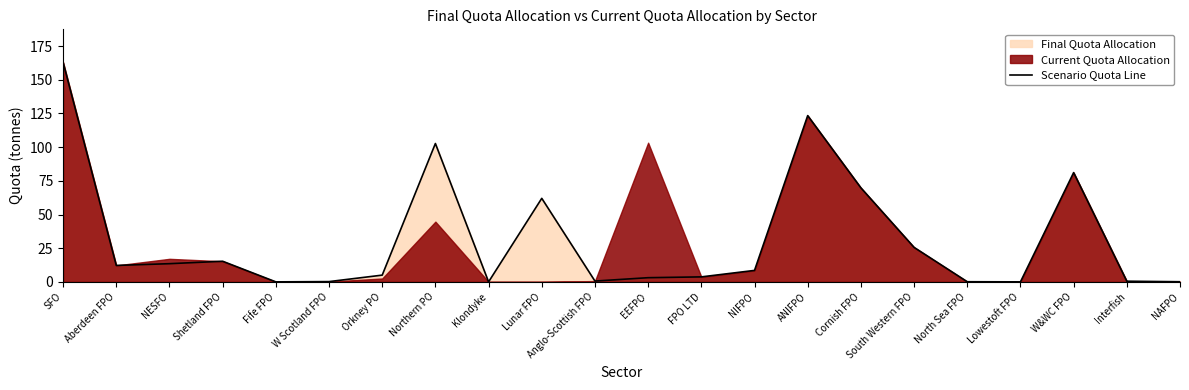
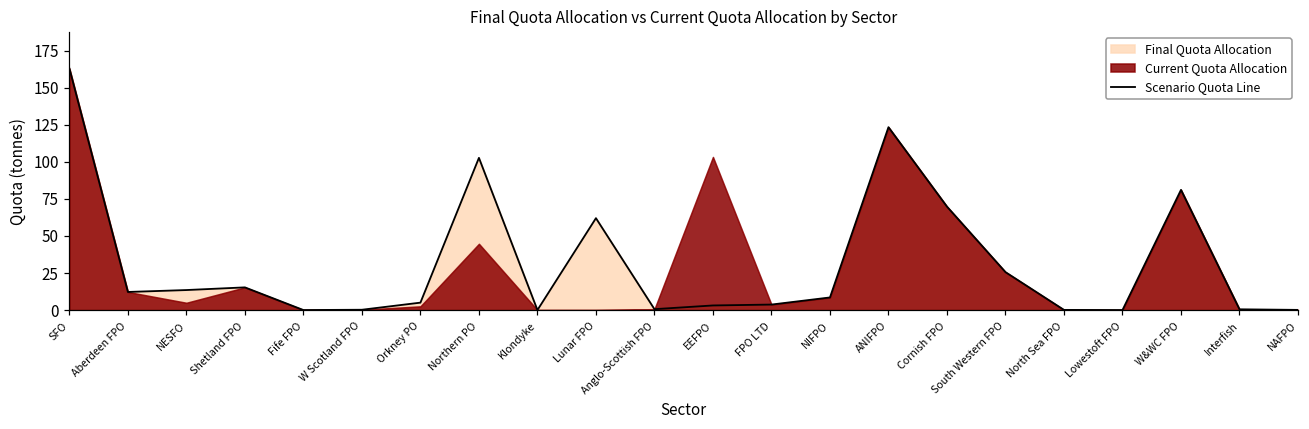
  {
    "Final Quota Allocation": {
      "NESFO": 14,
      "Orkney PO": 5,
      "Northern PO": 103,
      "Lunar FPO": 62,
      "EEFPO": 3
    },
    "Current Quota Allocation": {
-     "NESFO": 17,
+     "NESFO": 5,
      "Orkney PO": 3,
      "Northern PO": 45,
      "Lunar FPO": 0,
      "EEFPO": 103
    }
  }
